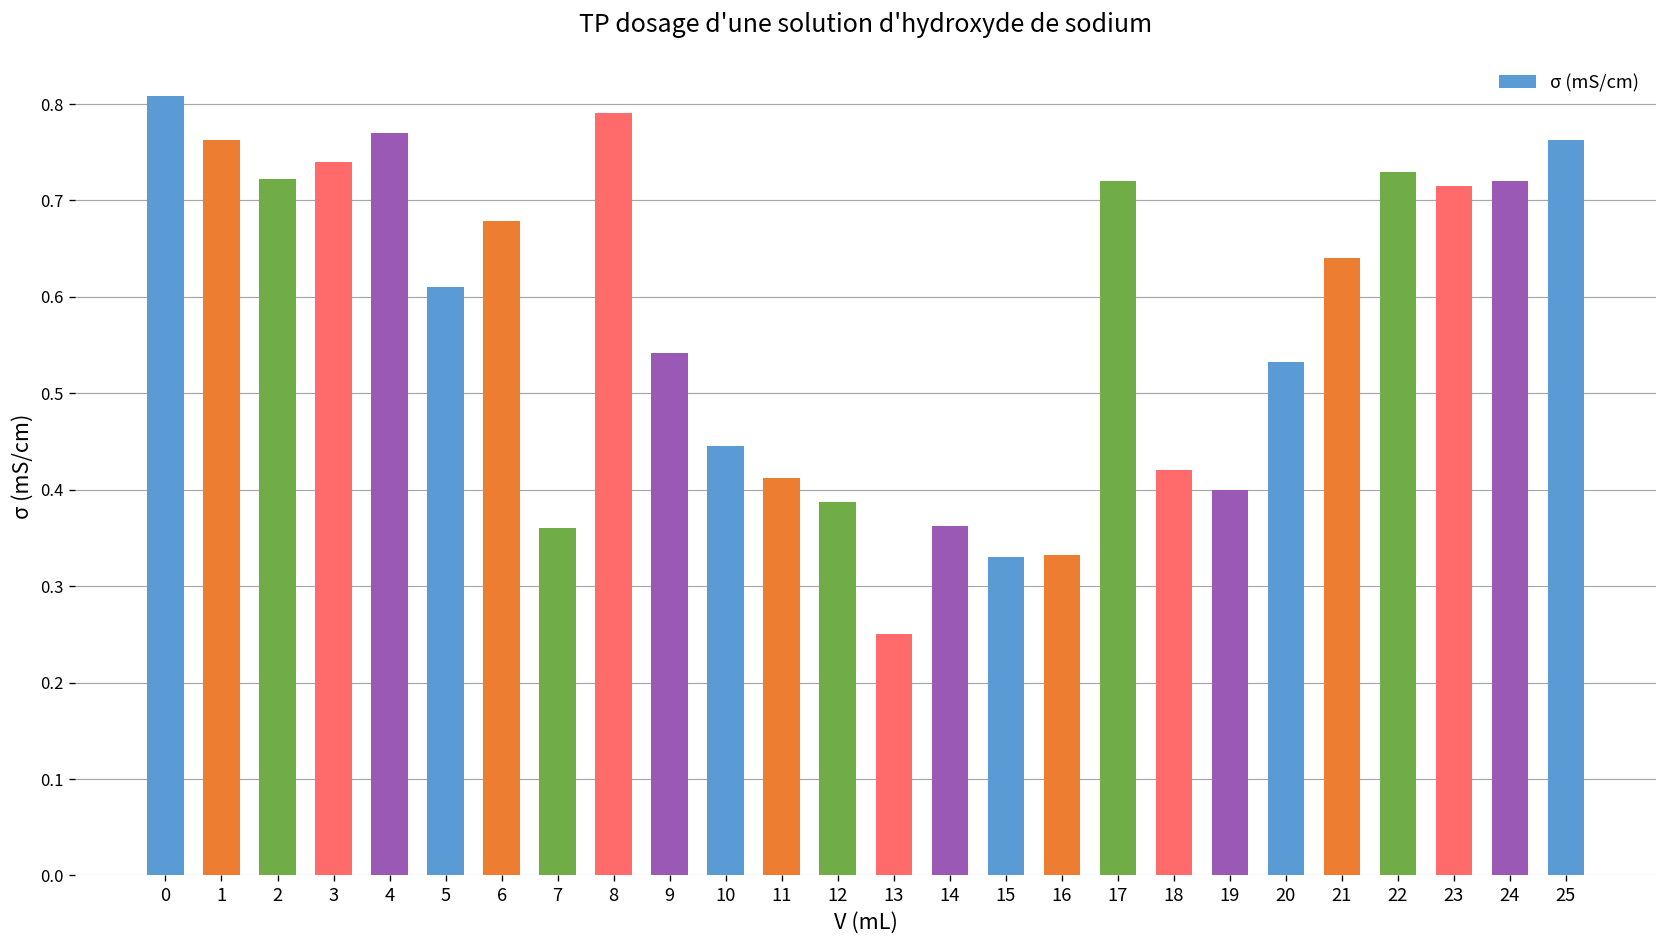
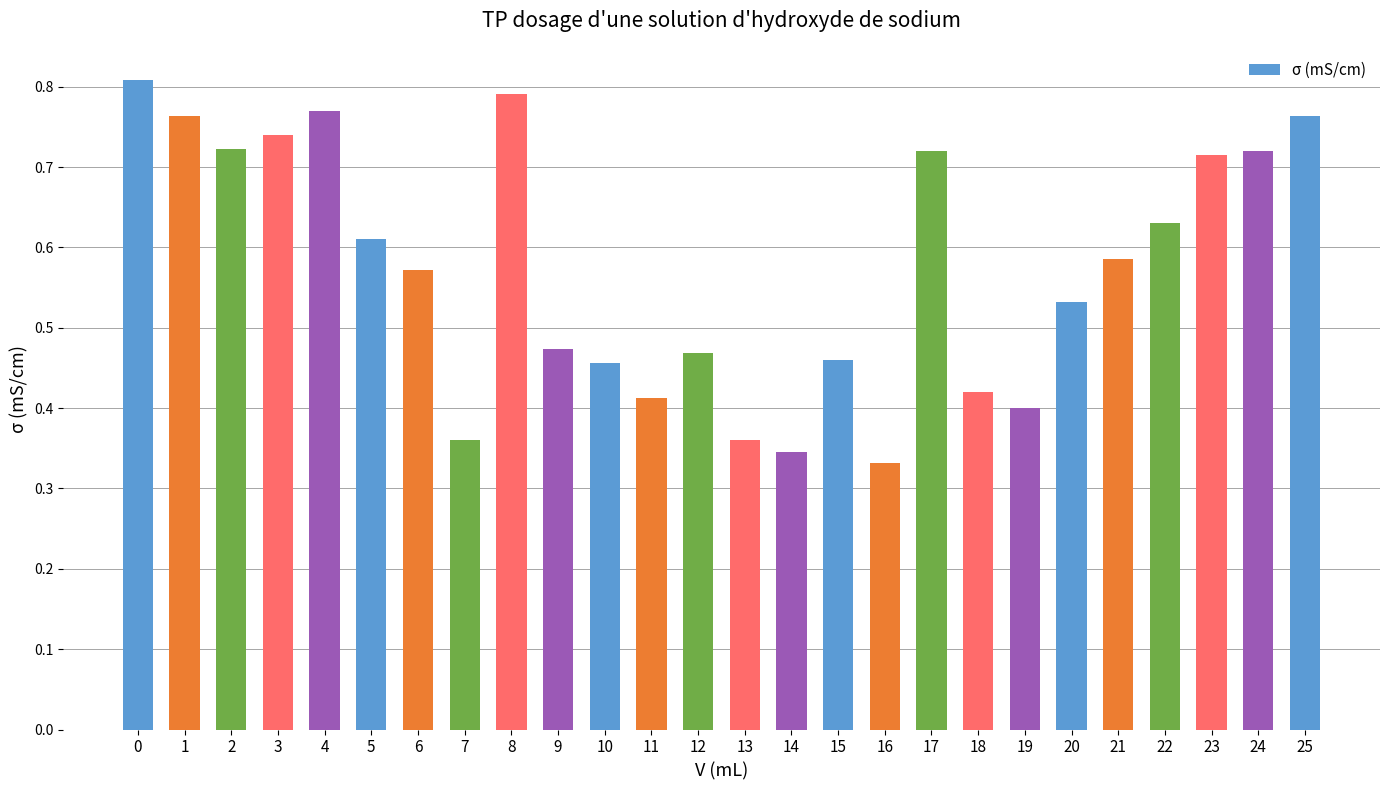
  {
    "0": 0.81,
    "1": 0.76,
    "2": 0.72,
    "3": 0.74,
    "4": 0.77,
    "5": 0.61,
-   "6": 0.68,
+   "6": 0.57,
    "7": 0.36,
    "8": 0.79,
-   "9": 0.54,
-   "10": 0.45,
+   "9": 0.47,
+   "10": 0.46,
    "11": 0.41,
-   "12": 0.39,
-   "13": 0.25,
-   "14": 0.36,
-   "15": 0.33,
+   "12": 0.47,
+   "13": 0.36,
+   "14": 0.35,
+   "15": 0.46,
    "16": 0.33,
    "17": 0.72,
    "18": 0.42,
    "19": 0.40,
    "20": 0.53,
-   "21": 0.64,
-   "22": 0.73,
+   "21": 0.59,
+   "22": 0.63,
    "23": 0.72,
    "24": 0.72,
    "25": 0.76
  }
